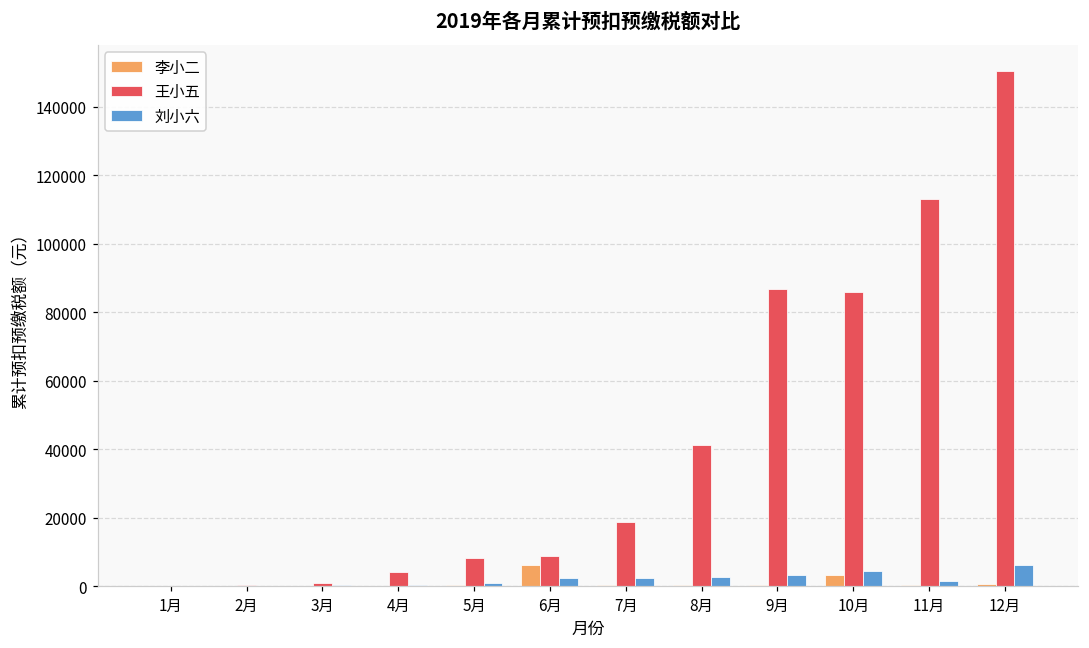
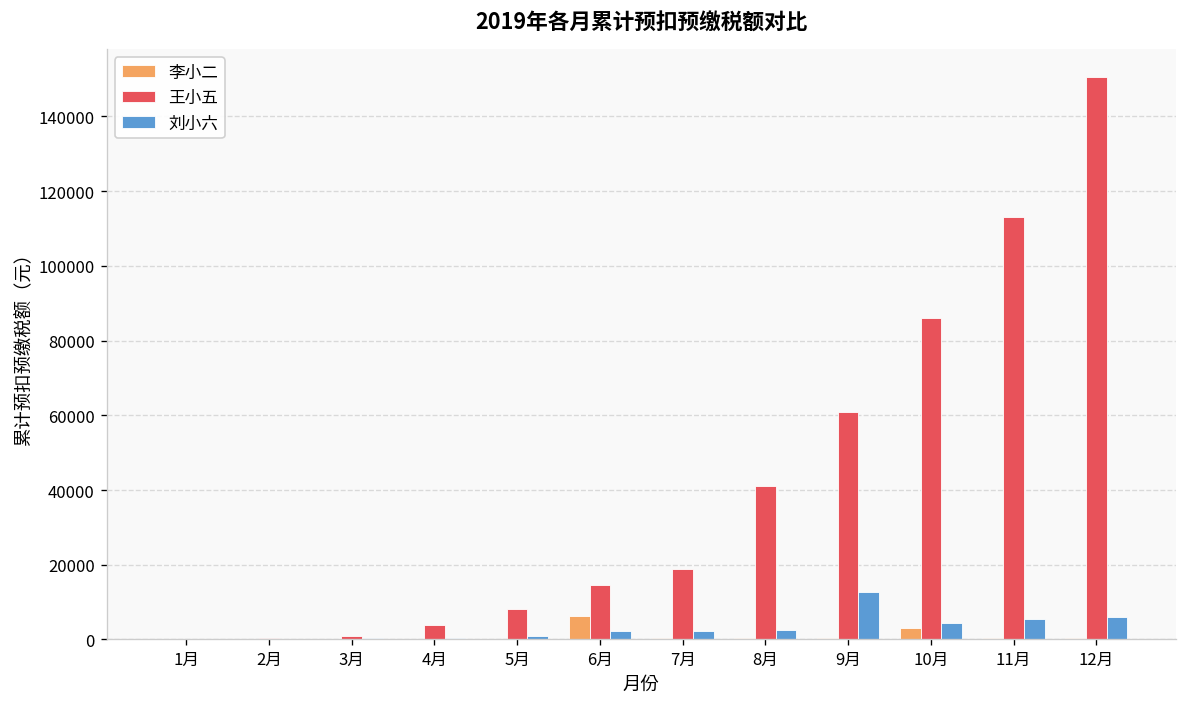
  {
    "李小二": {
      "6月": 6000,
      "10月": 3000
    },
    "王小五": {
      "3月": 1000,
      "4月": 4000,
      "5月": 8000,
-     "6月": 9000,
+     "6月": 15000,
      "7月": 19000,
      "8月": 41000,
-     "9月": 87000,
+     "9月": 61000,
      "10月": 86000,
      "11月": 113000,
      "12月": 151000
    },
    "刘小六": {
      "2月": 0,
      "6月": 2000,
      "7月": 2000,
      "8月": 3000,
-     "9月": 3000,
+     "9月": 13000,
      "10月": 4000,
-     "11月": 1000,
+     "11月": 5000,
      "12月": 6000
    }
  }
